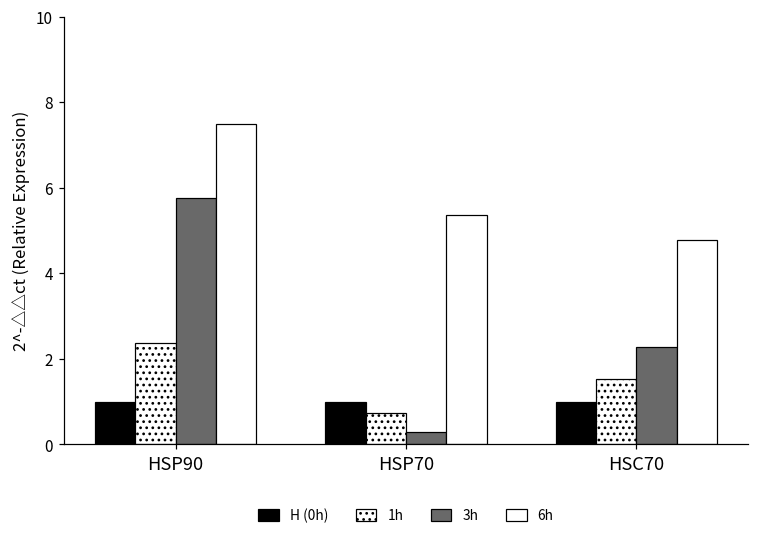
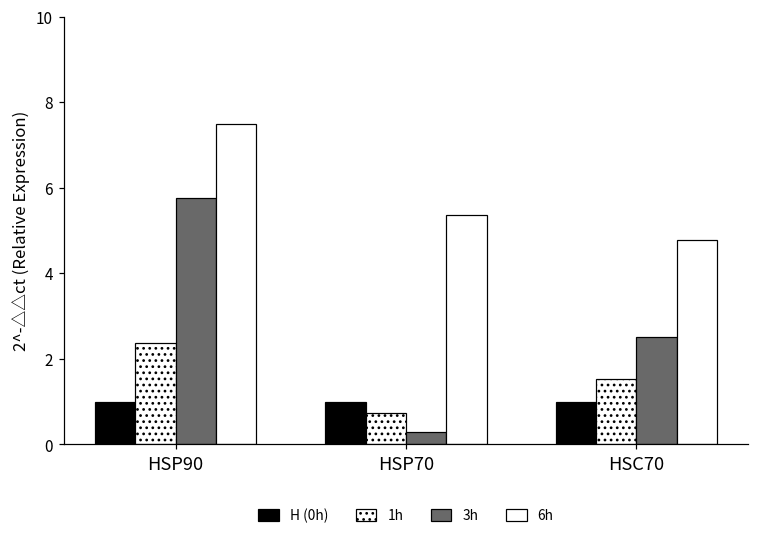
  {
    "H (0h)": {
      "HSP90": 1.0,
      "HSP70": 1.0,
      "HSC70": 1.0
    },
    "3h": {
      "HSP90": 5.8,
      "HSP70": 0.3,
-     "HSC70": 2.3
+     "HSC70": 2.5
    }
  }
